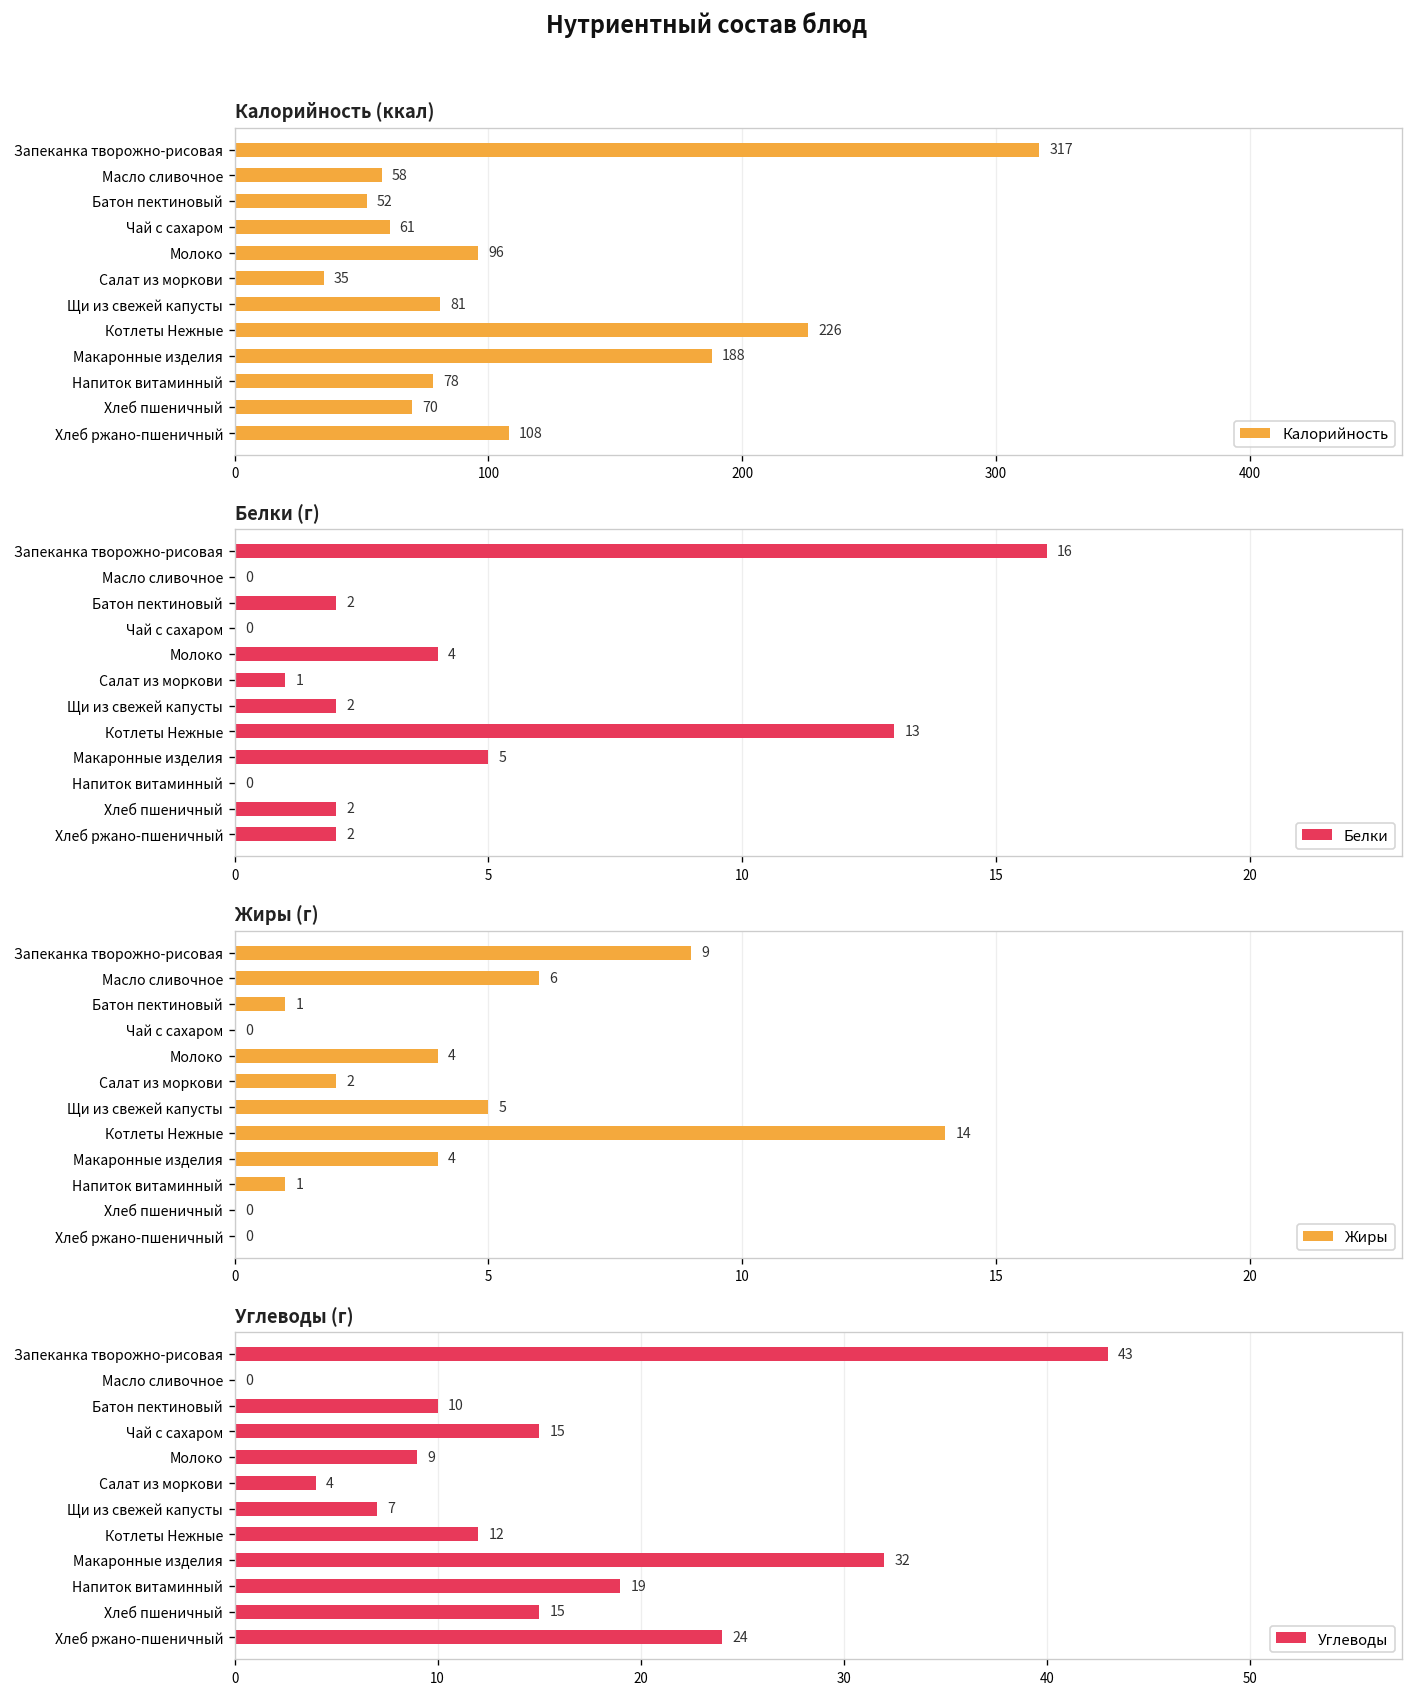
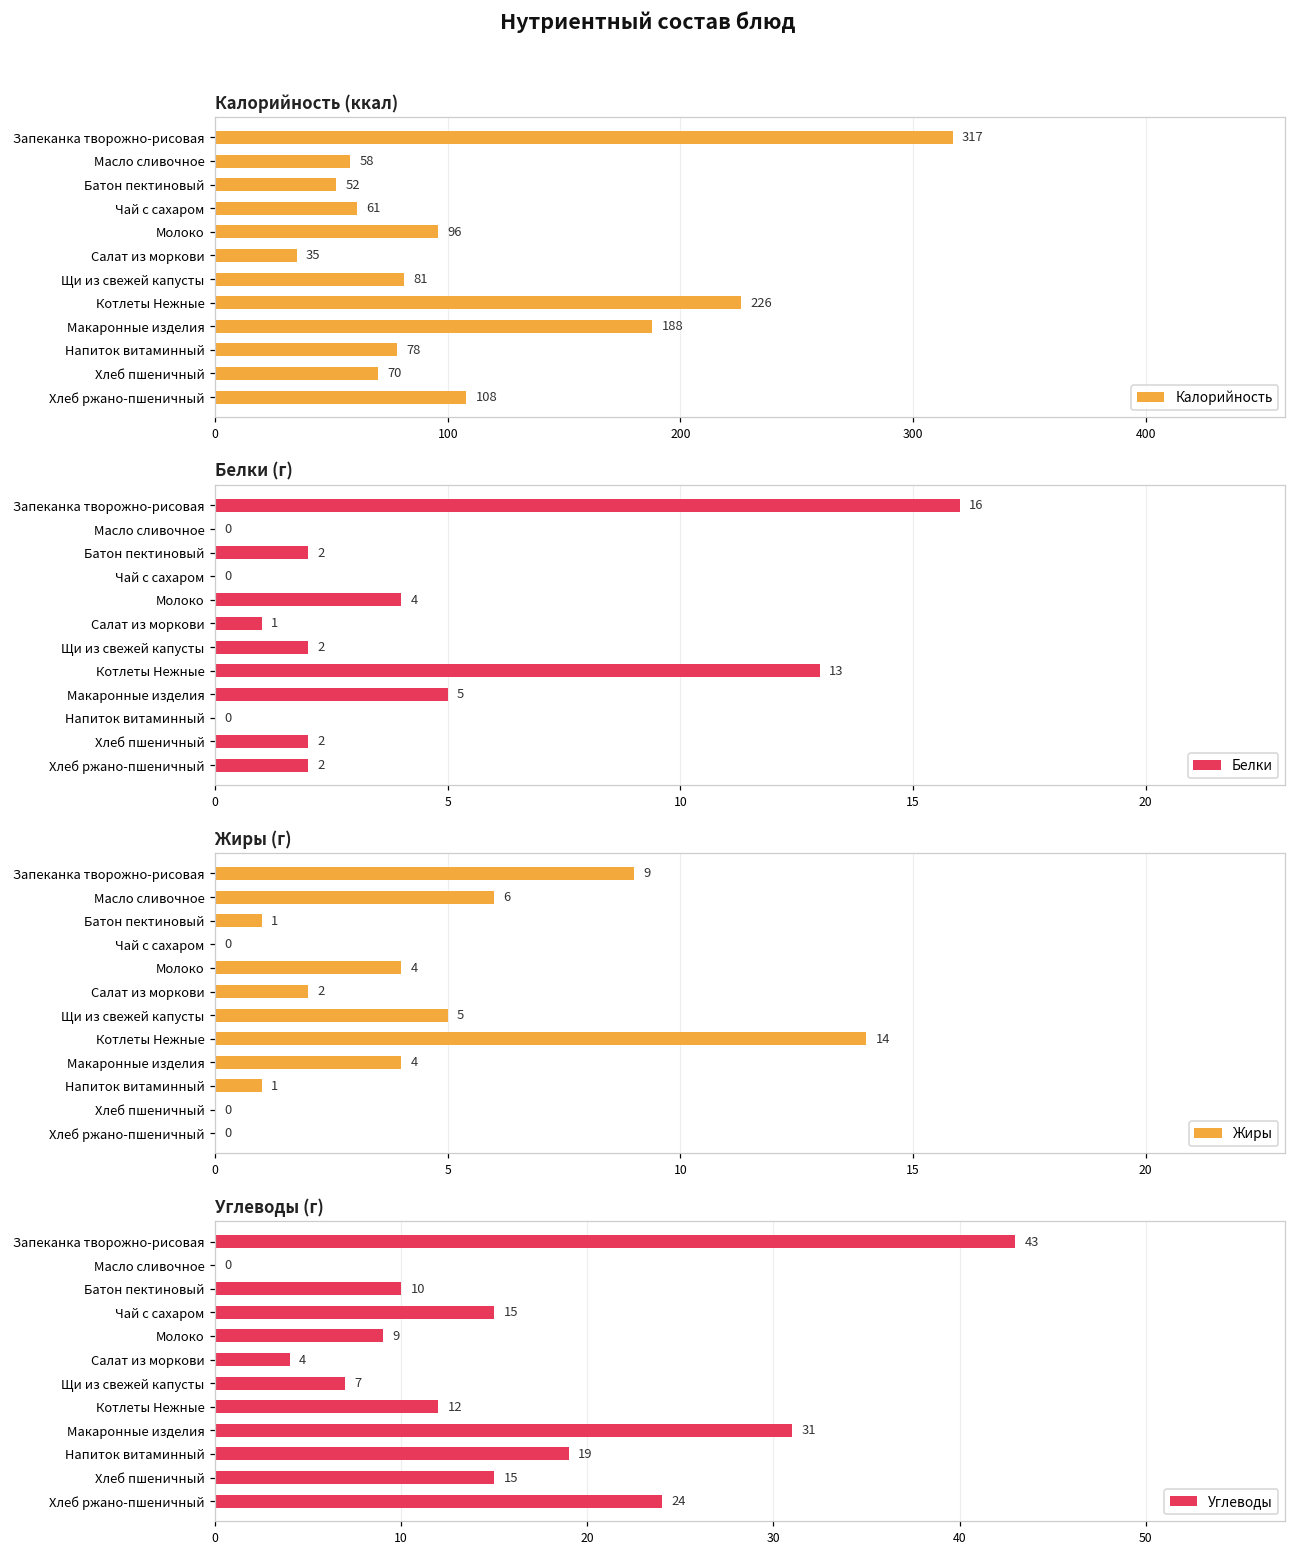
  {
    "Калорийность (ккал)": {
      "Запеканка творожно-рисовая": 317,
      "Масло сливочное": 58,
      "Батон пектиновый": 52,
      "Чай с сахаром": 61,
      "Молоко": 96,
      "Салат из моркови": 35,
      "Щи из свежей капусты": 81,
      "Котлеты Нежные": 226,
      "Макаронные изделия": 188,
      "Напиток витаминный": 78,
      "Хлеб пшеничный": 70,
      "Хлеб ржано-пшеничный": 108
    },
    "Белки (г)": {
      "Запеканка творожно-рисовая": 16,
      "Масло сливочное": 0,
      "Батон пектиновый": 2,
      "Чай с сахаром": 0,
      "Молоко": 4,
      "Салат из моркови": 1,
      "Щи из свежей капусты": 2,
      "Котлеты Нежные": 13,
      "Макаронные изделия": 5,
      "Напиток витаминный": 0,
      "Хлеб пшеничный": 2,
      "Хлеб ржано-пшеничный": 2
    },
    "Жиры (г)": {
      "Запеканка творожно-рисовая": 9,
      "Масло сливочное": 6,
      "Батон пектиновый": 1,
      "Чай с сахаром": 0,
      "Молоко": 4,
      "Салат из моркови": 2,
      "Щи из свежей капусты": 5,
      "Котлеты Нежные": 14,
      "Макаронные изделия": 4,
      "Напиток витаминный": 1,
      "Хлеб пшеничный": 0,
      "Хлеб ржано-пшеничный": 0
    },
    "Углеводы (г)": {
      "Запеканка творожно-рисовая": 43,
      "Масло сливочное": 0,
      "Батон пектиновый": 10,
      "Чай с сахаром": 15,
      "Молоко": 9,
      "Салат из моркови": 4,
      "Щи из свежей капусты": 7,
      "Котлеты Нежные": 12,
-     "Макаронные изделия": 32,
+     "Макаронные изделия": 31,
      "Напиток витаминный": 19,
      "Хлеб пшеничный": 15,
      "Хлеб ржано-пшеничный": 24
    }
  }
